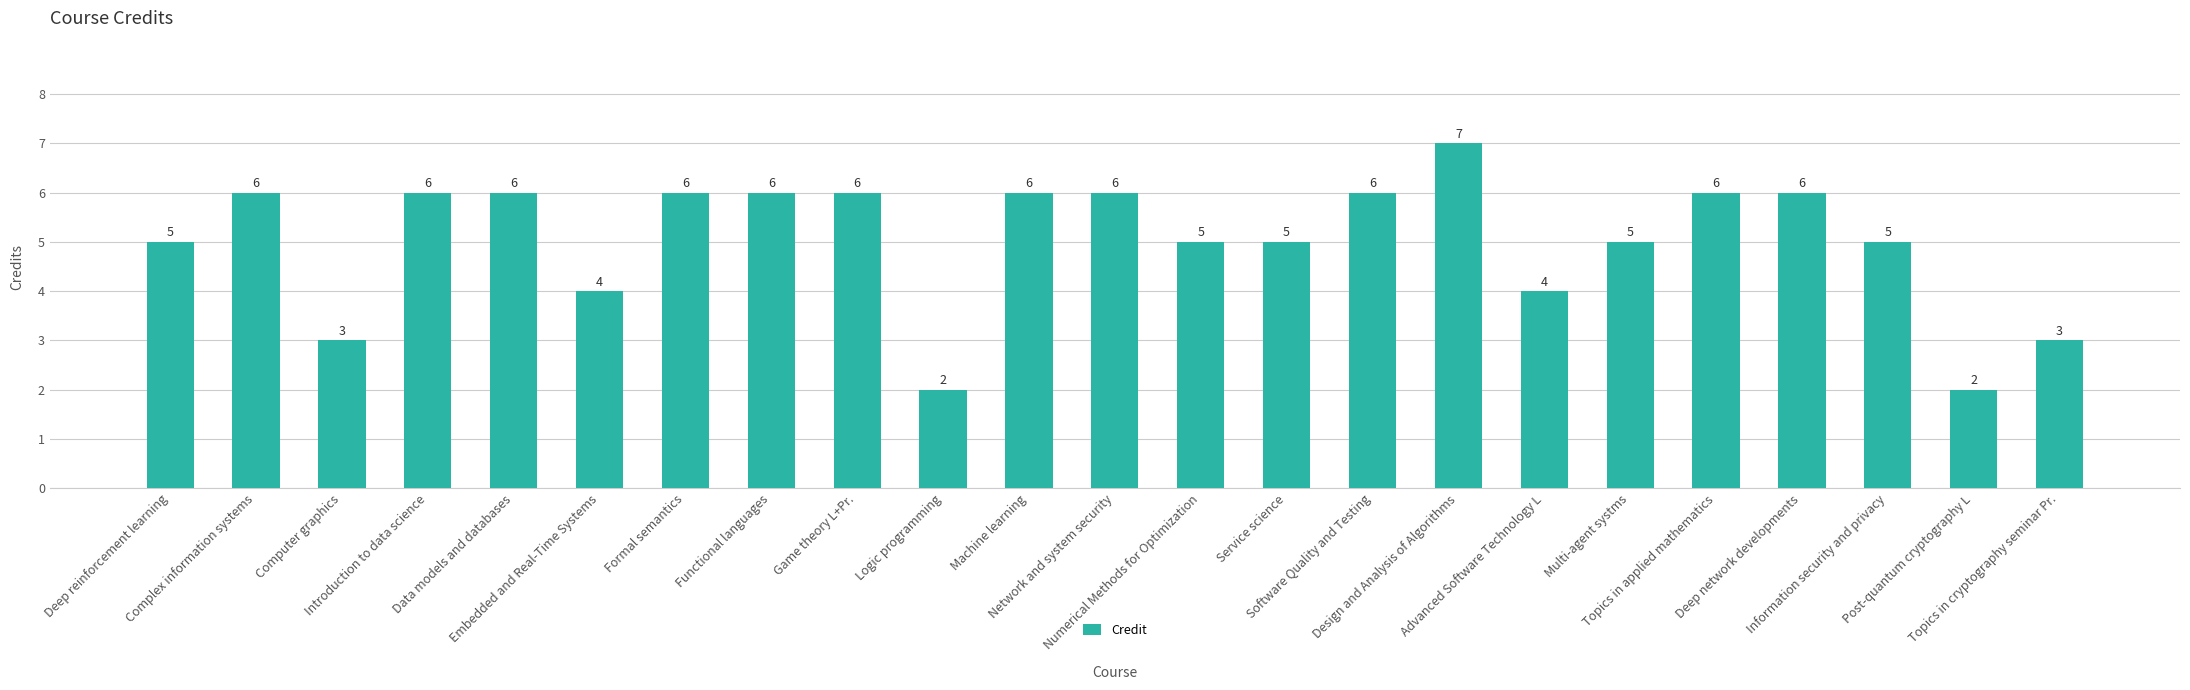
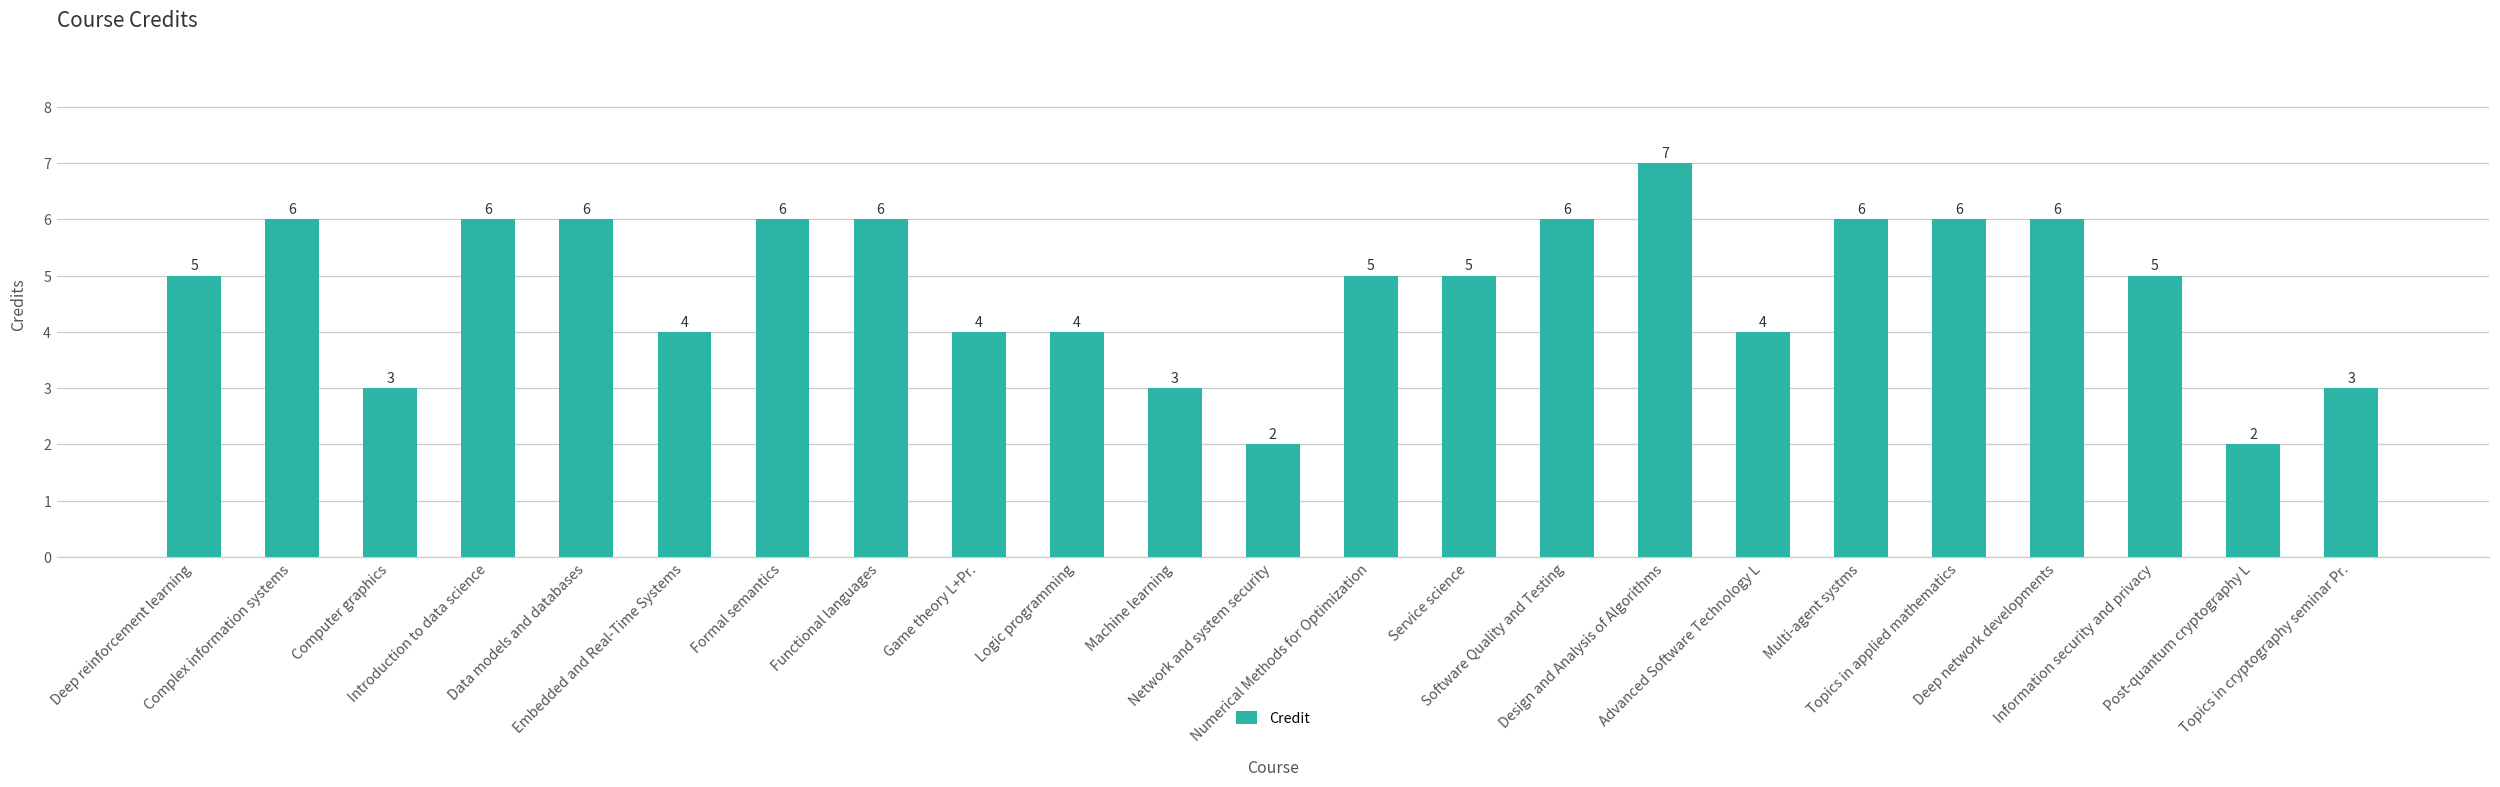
  {
    "Deep reinforcement learning": 5,
    "Complex information systems": 6,
    "Computer graphics": 3,
    "Introduction to data science": 6,
    "Data models and databases": 6,
    "Embedded and Real-Time Systems": 4,
    "Formal semantics": 6,
    "Functional languages": 6,
-   "Game theory L+Pr.": 6,
-   "Logic programming": 2,
-   "Machine learning": 6,
-   "Network and system security": 6,
+   "Game theory L+Pr.": 4,
+   "Logic programming": 4,
+   "Machine learning": 3,
+   "Network and system security": 2,
    "Numerical Methods for Optimization": 5,
    "Service science": 5,
    "Software Quality and Testing": 6,
    "Design and Analysis of Algorithms": 7,
    "Advanced Software Technology L": 4,
-   "Multi-agent systms": 5,
+   "Multi-agent systms": 6,
    "Topics in applied mathematics": 6,
    "Deep network developments": 6,
    "Information security and privacy": 5,
    "Post-quantum cryptography L": 2,
    "Topics in cryptography seminar Pr.": 3
  }
